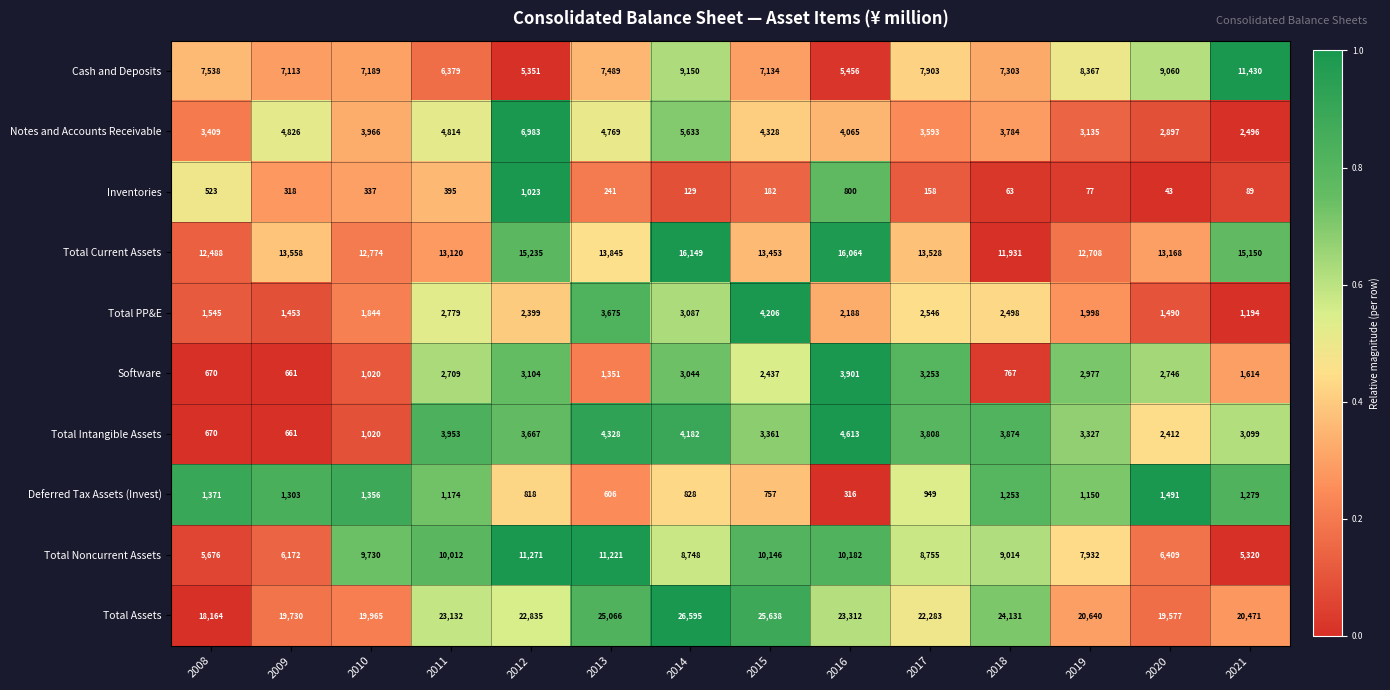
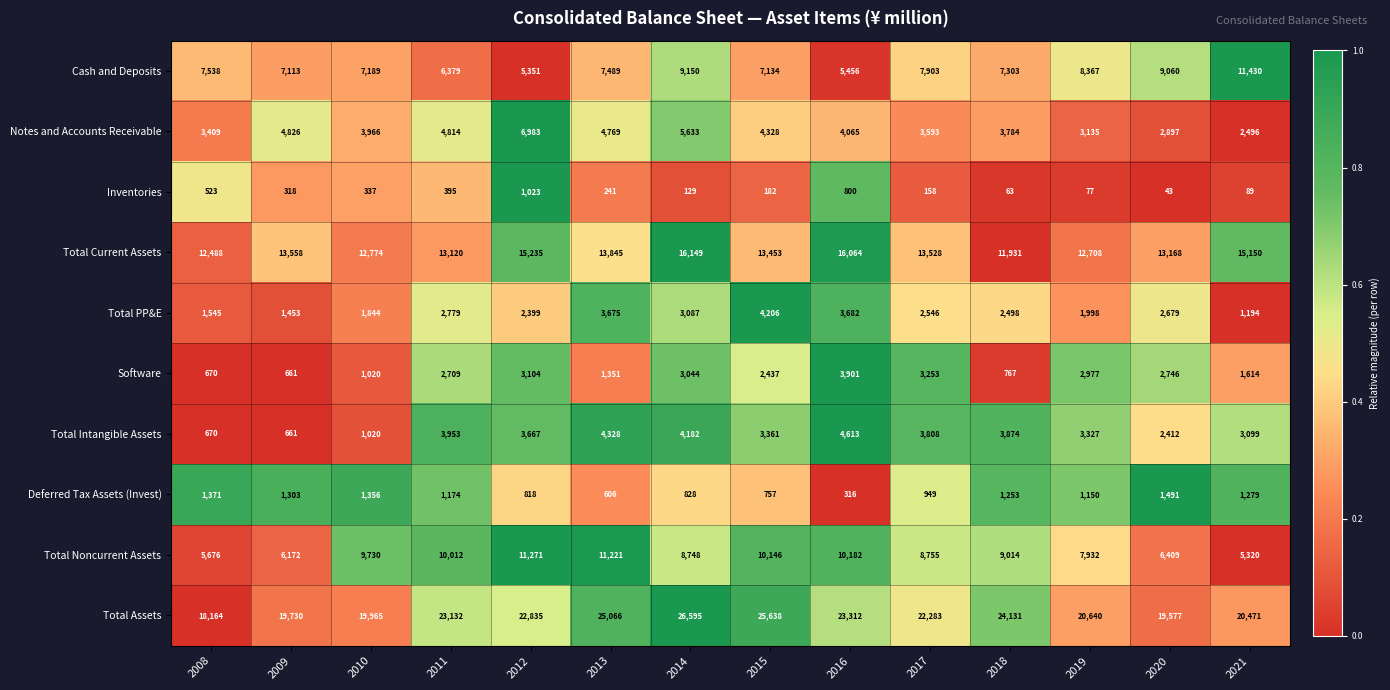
  {
    "Cash and Deposits": {
      "2008": "7,538",
      "2009": "7,113",
      "2010": "7,189",
      "2011": "6,379",
      "2012": "5,351",
      "2013": "7,489",
      "2014": "9,150",
      "2015": "7,134",
      "2016": "5,456",
      "2017": "7,903",
      "2018": "7,303",
      "2019": "8,367",
      "2020": "9,060",
      "2021": "11,430"
    },
    "Notes and Accounts Receivable": {
      "2008": "3,409",
      "2009": "4,826",
      "2010": "3,966",
      "2011": "4,814",
      "2012": "6,983",
      "2013": "4,769",
      "2014": "5,633",
      "2015": "4,328",
      "2016": "4,065",
      "2017": "3,593",
      "2018": "3,784",
      "2019": "3,135",
      "2020": "2,897",
      "2021": "2,496"
    },
    "Inventories": {
      "2008": "523",
      "2009": "318",
      "2010": "337",
      "2011": "395",
      "2012": "1,023",
      "2013": "241",
      "2014": "129",
      "2015": "182",
      "2016": "800",
      "2017": "158",
      "2018": "63",
      "2019": "77",
      "2020": "43",
      "2021": "89"
    },
    "Total Current Assets": {
      "2008": "12,488",
      "2009": "13,558",
      "2010": "12,774",
      "2011": "13,120",
      "2012": "15,235",
      "2013": "13,845",
      "2014": "16,149",
      "2015": "13,453",
      "2016": "16,064",
      "2017": "13,528",
      "2018": "11,931",
      "2019": "12,708",
      "2020": "13,168",
      "2021": "15,150"
    },
    "Total PP&E": {
      "2008": "1,545",
      "2009": "1,453",
      "2010": "1,844",
      "2011": "2,779",
      "2012": "2,399",
      "2013": "3,675",
      "2014": "3,087",
      "2015": "4,206",
-     "2016": "2,188",
+     "2016": "3,682",
      "2017": "2,546",
      "2018": "2,498",
      "2019": "1,998",
-     "2020": "1,490",
+     "2020": "2,679",
      "2021": "1,194"
    },
    "Software": {
      "2008": "670",
      "2009": "661",
      "2010": "1,020",
      "2011": "2,709",
      "2012": "3,104",
      "2013": "1,351",
      "2014": "3,044",
      "2015": "2,437",
      "2016": "3,901",
      "2017": "3,253",
      "2018": "767",
      "2019": "2,977",
      "2020": "2,746",
      "2021": "1,614"
    },
    "Total Intangible Assets": {
      "2008": "670",
      "2009": "661",
      "2010": "1,020",
      "2011": "3,953",
      "2012": "3,667",
      "2013": "4,328",
      "2014": "4,182",
      "2015": "3,361",
      "2016": "4,613",
      "2017": "3,808",
      "2018": "3,874",
      "2019": "3,327",
      "2020": "2,412",
      "2021": "3,099"
    },
    "Deferred Tax Assets (Invest)": {
      "2008": "1,371",
      "2009": "1,303",
      "2010": "1,356",
      "2011": "1,174",
      "2012": "818",
      "2013": "606",
      "2014": "828",
      "2015": "757",
      "2016": "316",
      "2017": "949",
      "2018": "1,253",
      "2019": "1,150",
      "2020": "1,491",
      "2021": "1,279"
    },
    "Total Noncurrent Assets": {
      "2008": "5,676",
      "2009": "6,172",
      "2010": "9,730",
      "2011": "10,012",
      "2012": "11,271",
      "2013": "11,221",
      "2014": "8,748",
      "2015": "10,146",
      "2016": "10,182",
      "2017": "8,755",
      "2018": "9,014",
      "2019": "7,932",
      "2020": "6,409",
      "2021": "5,320"
    },
    "Total Assets": {
      "2008": "18,164",
      "2009": "19,730",
      "2010": "19,965",
      "2011": "23,132",
      "2012": "22,835",
      "2013": "25,066",
      "2014": "26,595",
      "2015": "25,638",
      "2016": "23,312",
      "2017": "22,283",
      "2018": "24,131",
      "2019": "20,640",
      "2020": "19,577",
      "2021": "20,471"
    }
  }
